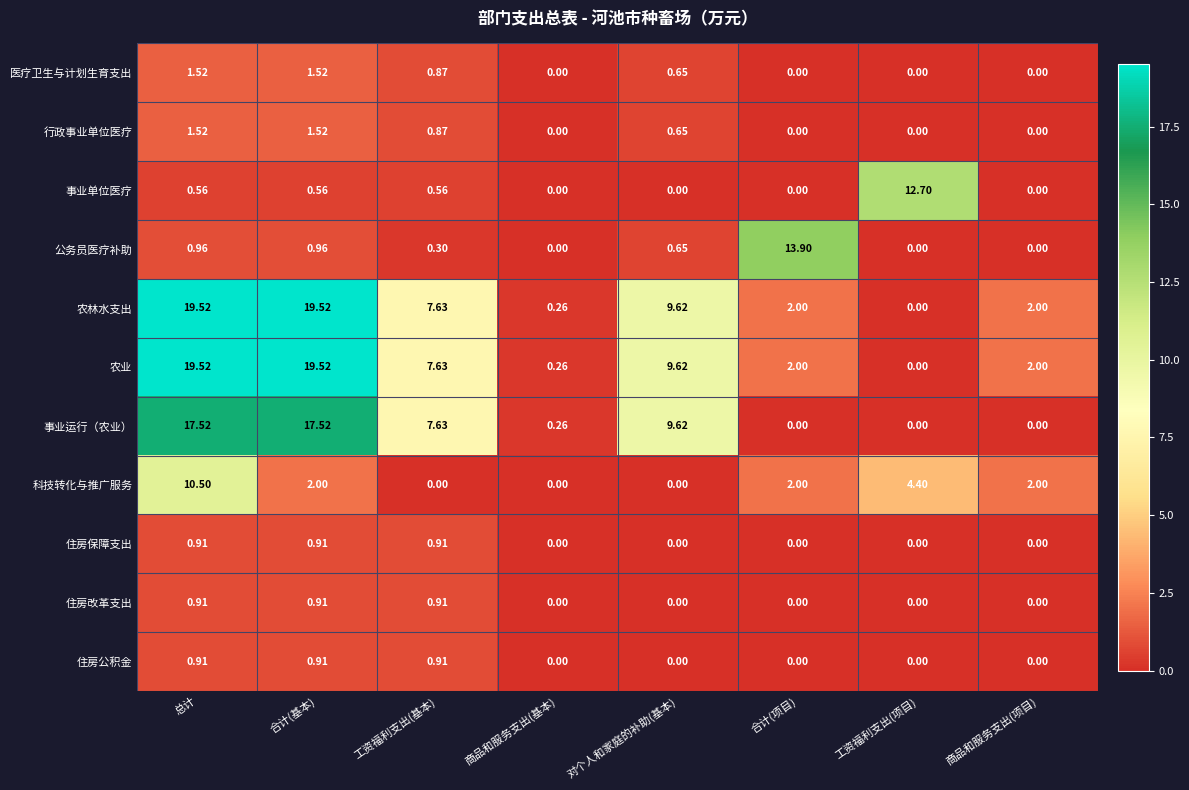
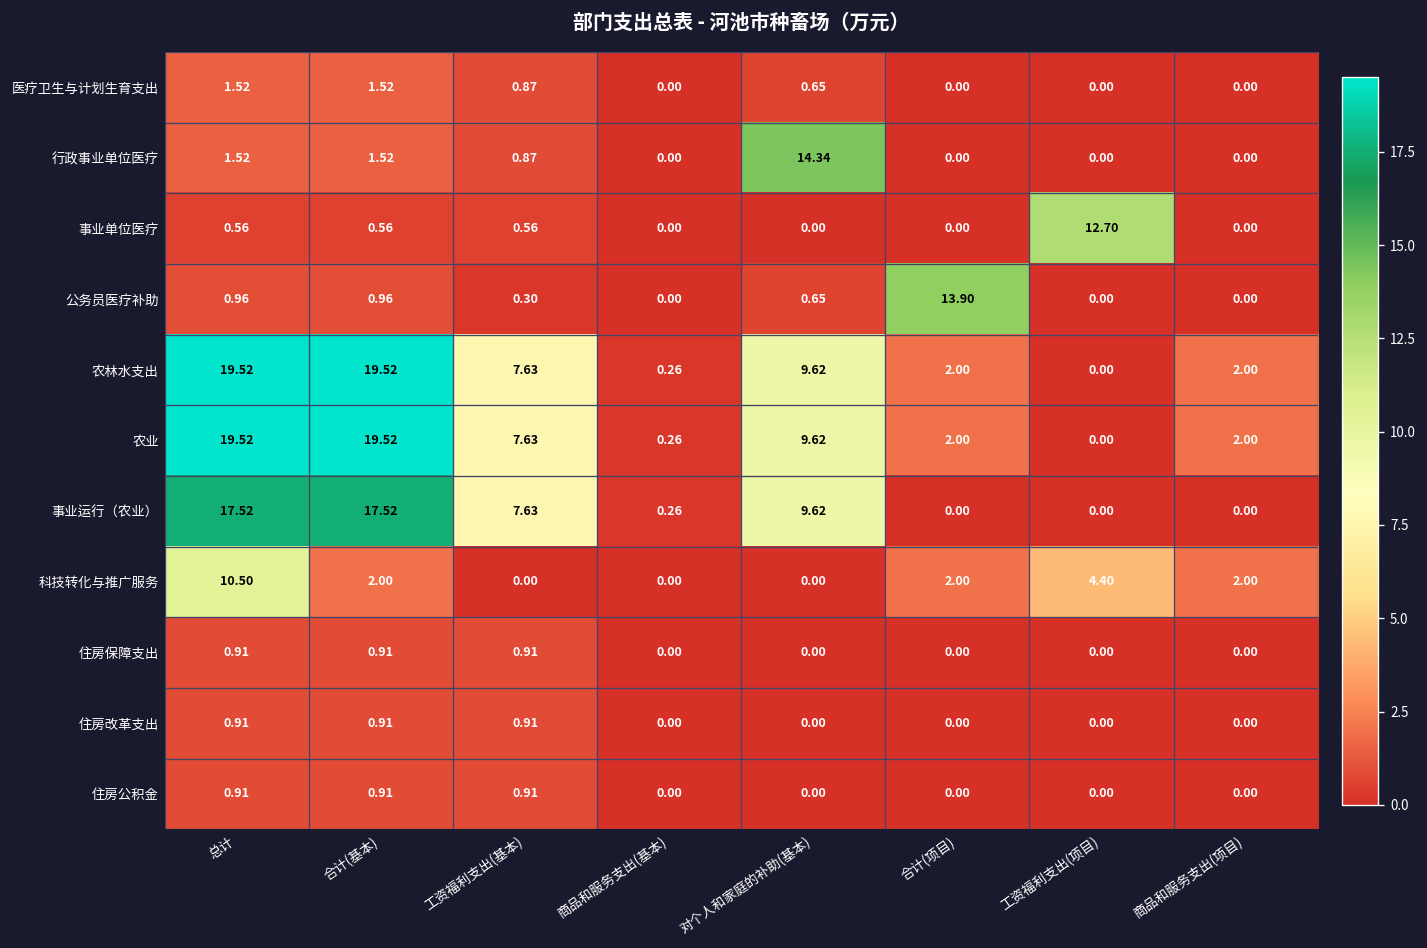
  {
    "医疗卫生与计划生育支出": {
      "总计": 1.52,
      "合计(基本)": 1.52,
      "工资福利支出(基本)": 0.87,
      "商品和服务支出(基本)": 0.00,
      "对个人和家庭的补助(基本)": 0.65,
      "合计(项目)": 0.00,
      "工资福利支出(项目)": 0.00,
      "商品和服务支出(项目)": 0.00
    },
    "行政事业单位医疗": {
      "总计": 1.52,
      "合计(基本)": 1.52,
      "工资福利支出(基本)": 0.87,
      "商品和服务支出(基本)": 0.00,
-     "对个人和家庭的补助(基本)": 0.65,
+     "对个人和家庭的补助(基本)": 14.34,
      "合计(项目)": 0.00,
      "工资福利支出(项目)": 0.00,
      "商品和服务支出(项目)": 0.00
    },
    "事业单位医疗": {
      "总计": 0.56,
      "合计(基本)": 0.56,
      "工资福利支出(基本)": 0.56,
      "商品和服务支出(基本)": 0.00,
      "对个人和家庭的补助(基本)": 0.00,
      "合计(项目)": 0.00,
      "工资福利支出(项目)": 12.70,
      "商品和服务支出(项目)": 0.00
    },
    "公务员医疗补助": {
      "总计": 0.96,
      "合计(基本)": 0.96,
      "工资福利支出(基本)": 0.30,
      "商品和服务支出(基本)": 0.00,
      "对个人和家庭的补助(基本)": 0.65,
      "合计(项目)": 13.90,
      "工资福利支出(项目)": 0.00,
      "商品和服务支出(项目)": 0.00
    },
    "农林水支出": {
      "总计": 19.52,
      "合计(基本)": 19.52,
      "工资福利支出(基本)": 7.63,
      "商品和服务支出(基本)": 0.26,
      "对个人和家庭的补助(基本)": 9.62,
      "合计(项目)": 2.00,
      "工资福利支出(项目)": 0.00,
      "商品和服务支出(项目)": 2.00
    },
    "农业": {
      "总计": 19.52,
      "合计(基本)": 19.52,
      "工资福利支出(基本)": 7.63,
      "商品和服务支出(基本)": 0.26,
      "对个人和家庭的补助(基本)": 9.62,
      "合计(项目)": 2.00,
      "工资福利支出(项目)": 0.00,
      "商品和服务支出(项目)": 2.00
    },
    "事业运行（农业）": {
      "总计": 17.52,
      "合计(基本)": 17.52,
      "工资福利支出(基本)": 7.63,
      "商品和服务支出(基本)": 0.26,
      "对个人和家庭的补助(基本)": 9.62,
      "合计(项目)": 0.00,
      "工资福利支出(项目)": 0.00,
      "商品和服务支出(项目)": 0.00
    },
    "科技转化与推广服务": {
      "总计": 10.50,
      "合计(基本)": 2.00,
      "工资福利支出(基本)": 0.00,
      "商品和服务支出(基本)": 0.00,
      "对个人和家庭的补助(基本)": 0.00,
      "合计(项目)": 2.00,
      "工资福利支出(项目)": 4.40,
      "商品和服务支出(项目)": 2.00
    },
    "住房保障支出": {
      "总计": 0.91,
      "合计(基本)": 0.91,
      "工资福利支出(基本)": 0.91,
      "商品和服务支出(基本)": 0.00,
      "对个人和家庭的补助(基本)": 0.00,
      "合计(项目)": 0.00,
      "工资福利支出(项目)": 0.00,
      "商品和服务支出(项目)": 0.00
    },
    "住房改革支出": {
      "总计": 0.91,
      "合计(基本)": 0.91,
      "工资福利支出(基本)": 0.91,
      "商品和服务支出(基本)": 0.00,
      "对个人和家庭的补助(基本)": 0.00,
      "合计(项目)": 0.00,
      "工资福利支出(项目)": 0.00,
      "商品和服务支出(项目)": 0.00
    },
    "住房公积金": {
      "总计": 0.91,
      "合计(基本)": 0.91,
      "工资福利支出(基本)": 0.91,
      "商品和服务支出(基本)": 0.00,
      "对个人和家庭的补助(基本)": 0.00,
      "合计(项目)": 0.00,
      "工资福利支出(项目)": 0.00,
      "商品和服务支出(项目)": 0.00
    }
  }
